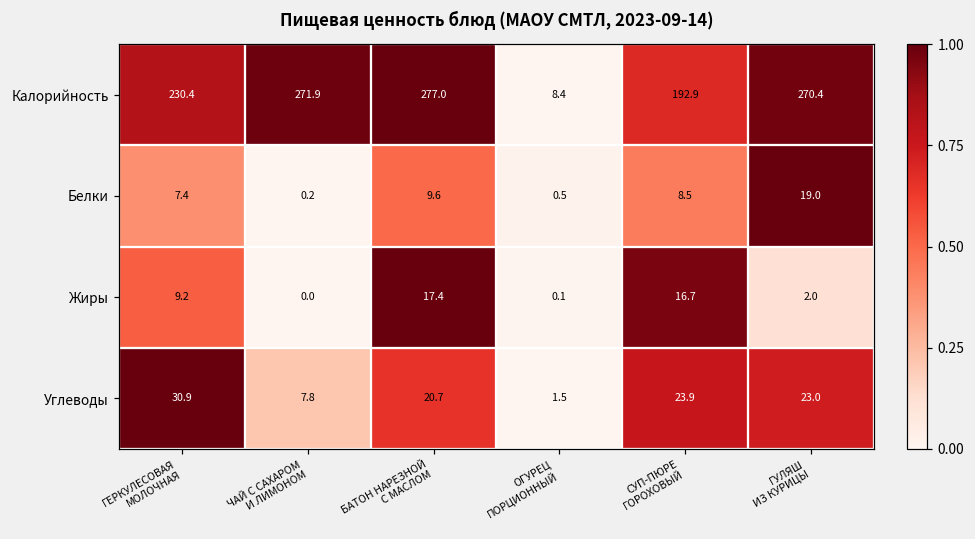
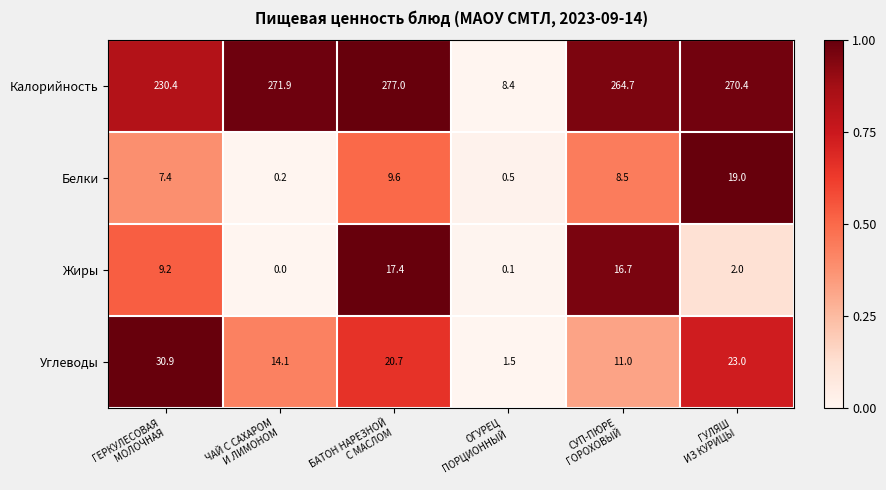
  {
    "Калорийность": {
      "ГЕРКУЛЕСОВАЯ МОЛОЧНАЯ": 230.4,
      "ЧАЙ С САХАРОМ И ЛИМОНОМ": 271.9,
      "БАТОН НАРЕЗНОЙ С МАСЛОМ": 277.0,
      "ОГУРЕЦ ПОРЦИОННЫЙ": 8.4,
-     "СУП-ПЮРЕ ГОРОХОВЫЙ": 192.9,
+     "СУП-ПЮРЕ ГОРОХОВЫЙ": 264.7,
      "ГУЛЯШ ИЗ КУРИЦЫ": 270.4
    },
    "Белки": {
      "ГЕРКУЛЕСОВАЯ МОЛОЧНАЯ": 7.4,
      "ЧАЙ С САХАРОМ И ЛИМОНОМ": 0.2,
      "БАТОН НАРЕЗНОЙ С МАСЛОМ": 9.6,
      "ОГУРЕЦ ПОРЦИОННЫЙ": 0.5,
      "СУП-ПЮРЕ ГОРОХОВЫЙ": 8.5,
      "ГУЛЯШ ИЗ КУРИЦЫ": 19.0
    },
    "Жиры": {
      "ГЕРКУЛЕСОВАЯ МОЛОЧНАЯ": 9.2,
      "ЧАЙ С САХАРОМ И ЛИМОНОМ": 0.0,
      "БАТОН НАРЕЗНОЙ С МАСЛОМ": 17.4,
      "ОГУРЕЦ ПОРЦИОННЫЙ": 0.1,
      "СУП-ПЮРЕ ГОРОХОВЫЙ": 16.7,
      "ГУЛЯШ ИЗ КУРИЦЫ": 2.0
    },
    "Углеводы": {
      "ГЕРКУЛЕСОВАЯ МОЛОЧНАЯ": 30.9,
-     "ЧАЙ С САХАРОМ И ЛИМОНОМ": 7.8,
+     "ЧАЙ С САХАРОМ И ЛИМОНОМ": 14.1,
      "БАТОН НАРЕЗНОЙ С МАСЛОМ": 20.7,
      "ОГУРЕЦ ПОРЦИОННЫЙ": 1.5,
-     "СУП-ПЮРЕ ГОРОХОВЫЙ": 23.9,
+     "СУП-ПЮРЕ ГОРОХОВЫЙ": 11.0,
      "ГУЛЯШ ИЗ КУРИЦЫ": 23.0
    }
  }
